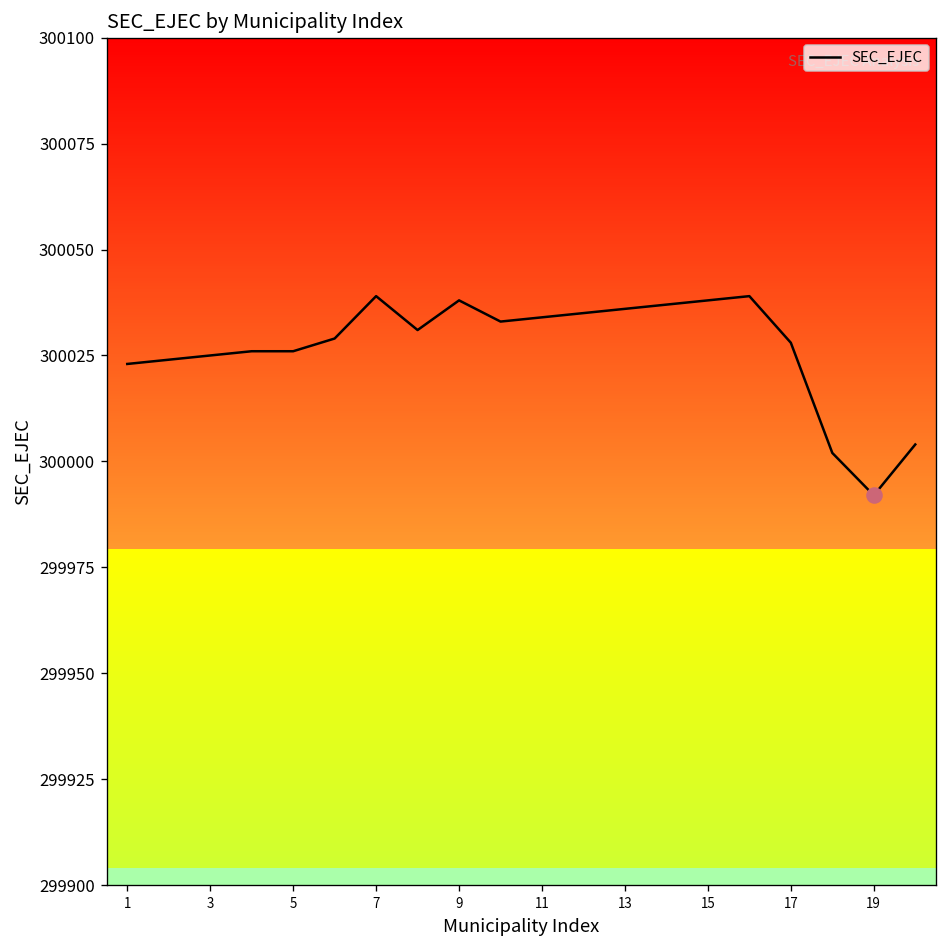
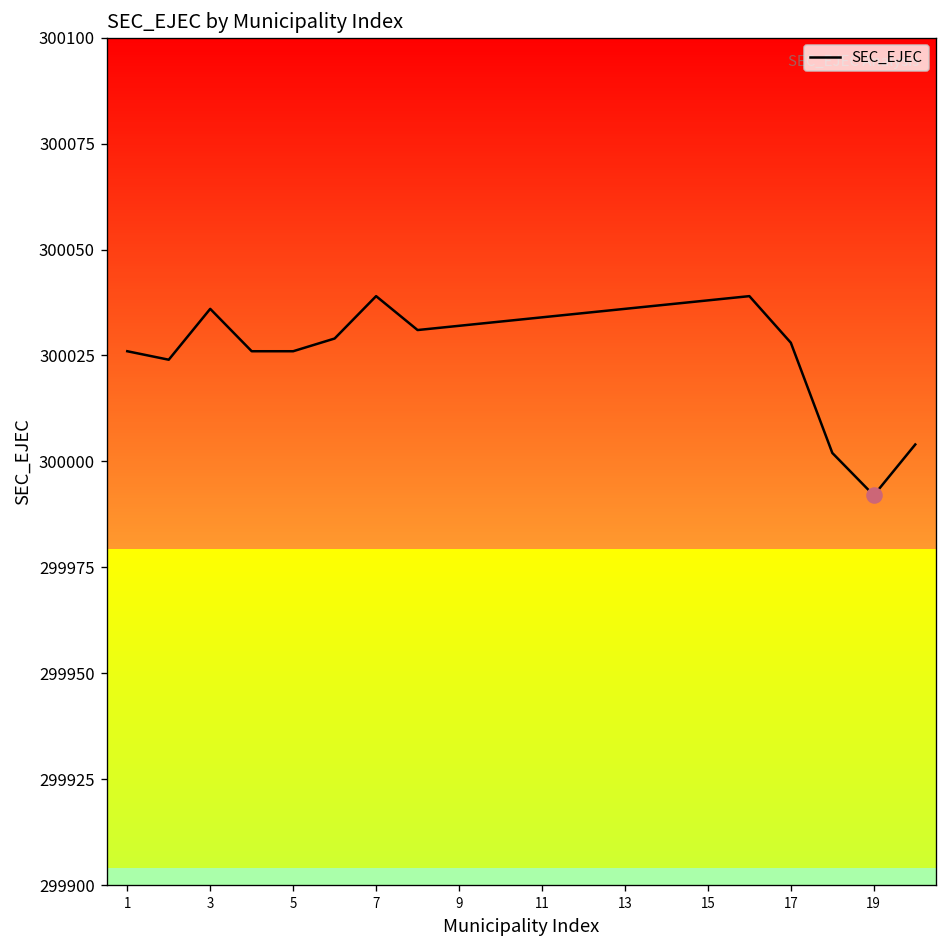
  {
    "SEC_EJEC": {
-     "1": 300023,
-     "3": 300025,
+     "1": 300026,
+     "3": 300036,
      "5": 300026,
      "7": 300039,
-     "9": 300038,
+     "9": 300032,
      "11": 300034,
      "13": 300036,
      "15": 300038,
      "17": 300028
    }
  }
